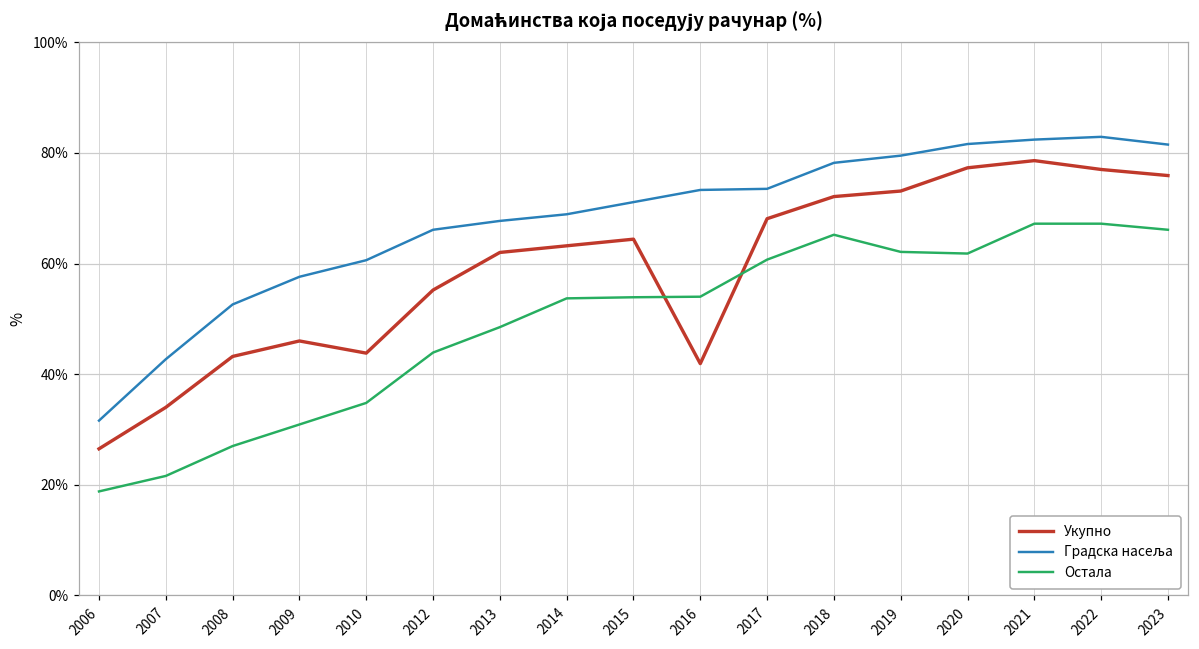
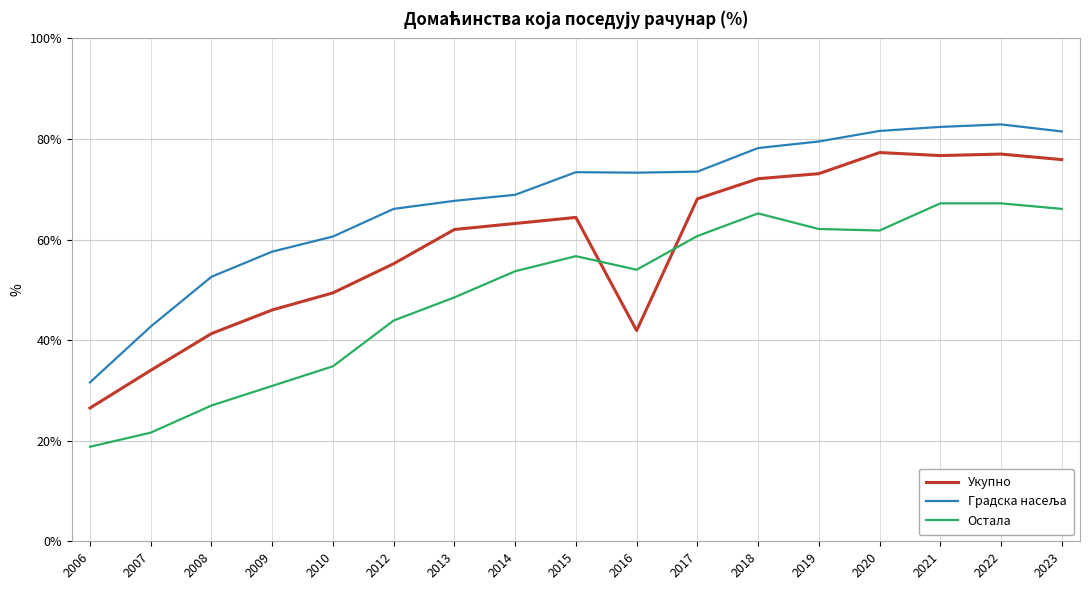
  {
    "Укупно": {
      "2006": "27%",
      "2007": "34%",
-     "2008": "43%",
+     "2008": "41%",
      "2009": "46%",
-     "2010": "44%",
+     "2010": "49%",
      "2012": "55%",
      "2013": "62%",
      "2014": "63%",
      "2015": "64%",
      "2016": "42%",
      "2017": "68%",
      "2018": "72%",
      "2019": "73%",
      "2020": "77%",
-     "2021": "79%",
+     "2021": "77%",
      "2022": "77%",
      "2023": "76%"
    },
    "Градска насеља": {
      "2006": "32%",
      "2007": "43%",
      "2008": "53%",
      "2009": "58%",
      "2010": "61%",
      "2012": "66%",
      "2013": "68%",
      "2014": "69%",
-     "2015": "71%",
+     "2015": "73%",
      "2016": "73%",
      "2017": "74%",
      "2018": "78%",
      "2019": "80%",
      "2020": "82%",
      "2021": "82%",
      "2022": "83%",
      "2023": "82%"
    },
    "Остала": {
      "2006": "19%",
      "2007": "22%",
      "2008": "27%",
      "2009": "31%",
      "2010": "35%",
      "2012": "44%",
      "2013": "49%",
      "2014": "54%",
-     "2015": "54%",
+     "2015": "57%",
      "2016": "54%",
      "2017": "61%",
      "2018": "65%",
      "2019": "62%",
      "2020": "62%",
      "2021": "67%",
      "2022": "67%",
      "2023": "66%"
    }
  }
